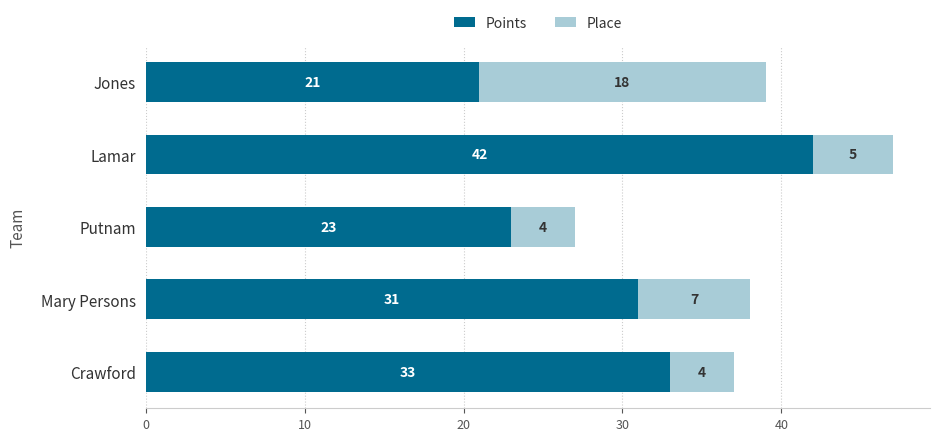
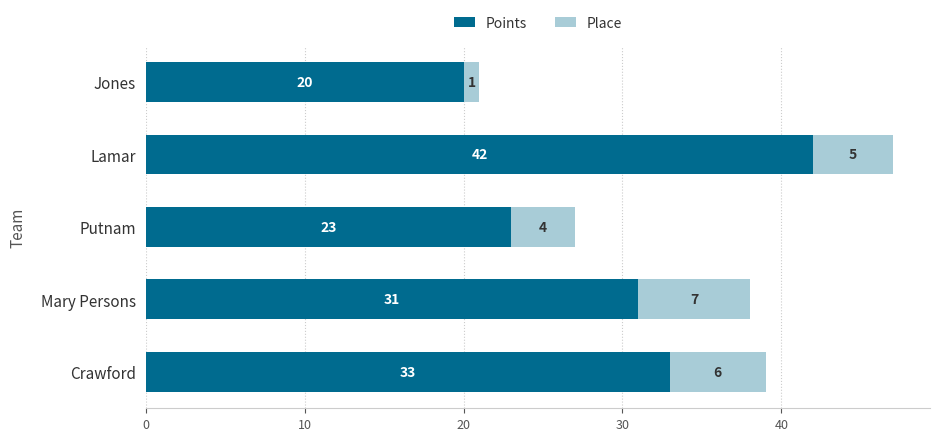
  {
    "Points": {
-     "Jones": 21,
+     "Jones": 20,
      "Lamar": 42,
      "Putnam": 23,
      "Mary Persons": 31,
      "Crawford": 33
    },
    "Place": {
-     "Jones": 18,
+     "Jones": 1,
      "Lamar": 5,
      "Putnam": 4,
      "Mary Persons": 7,
-     "Crawford": 4
+     "Crawford": 6
    }
  }
